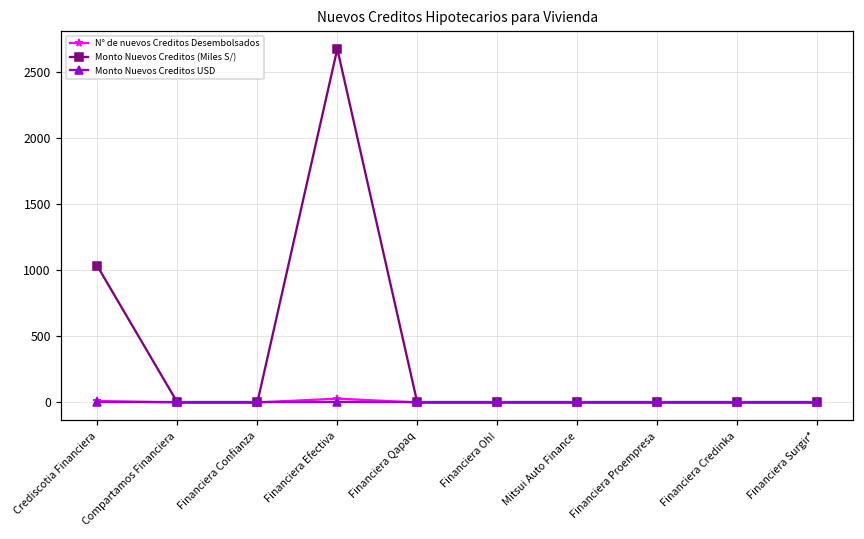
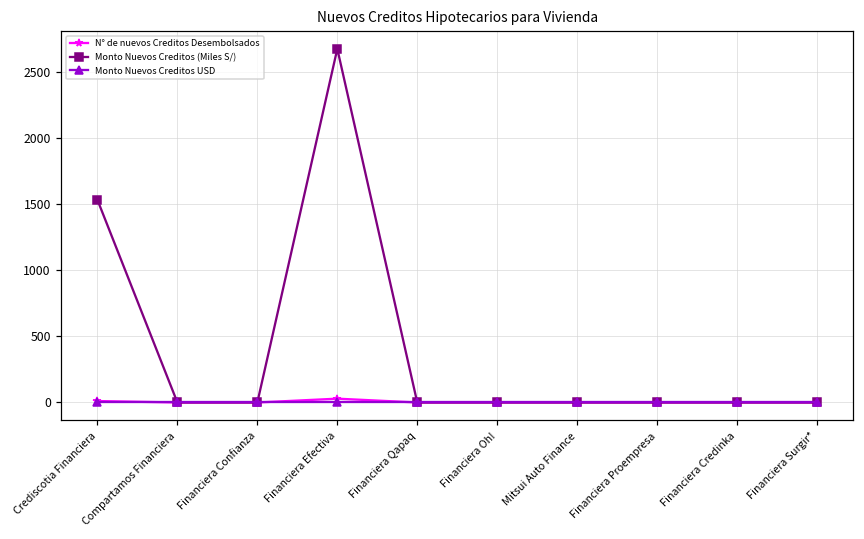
  {
    "N° de nuevos Creditos Desembolsados": {
      "Financiera Efectiva": 30
    },
    "Monto Nuevos Creditos (Miles S/)": {
-     "Crediscotia Financiera": 1030,
+     "Crediscotia Financiera": 1530,
      "Financiera Efectiva": 2670
    },
    "Monto Nuevos Creditos USD": {
      "Financiera Efectiva": 0
    }
  }
